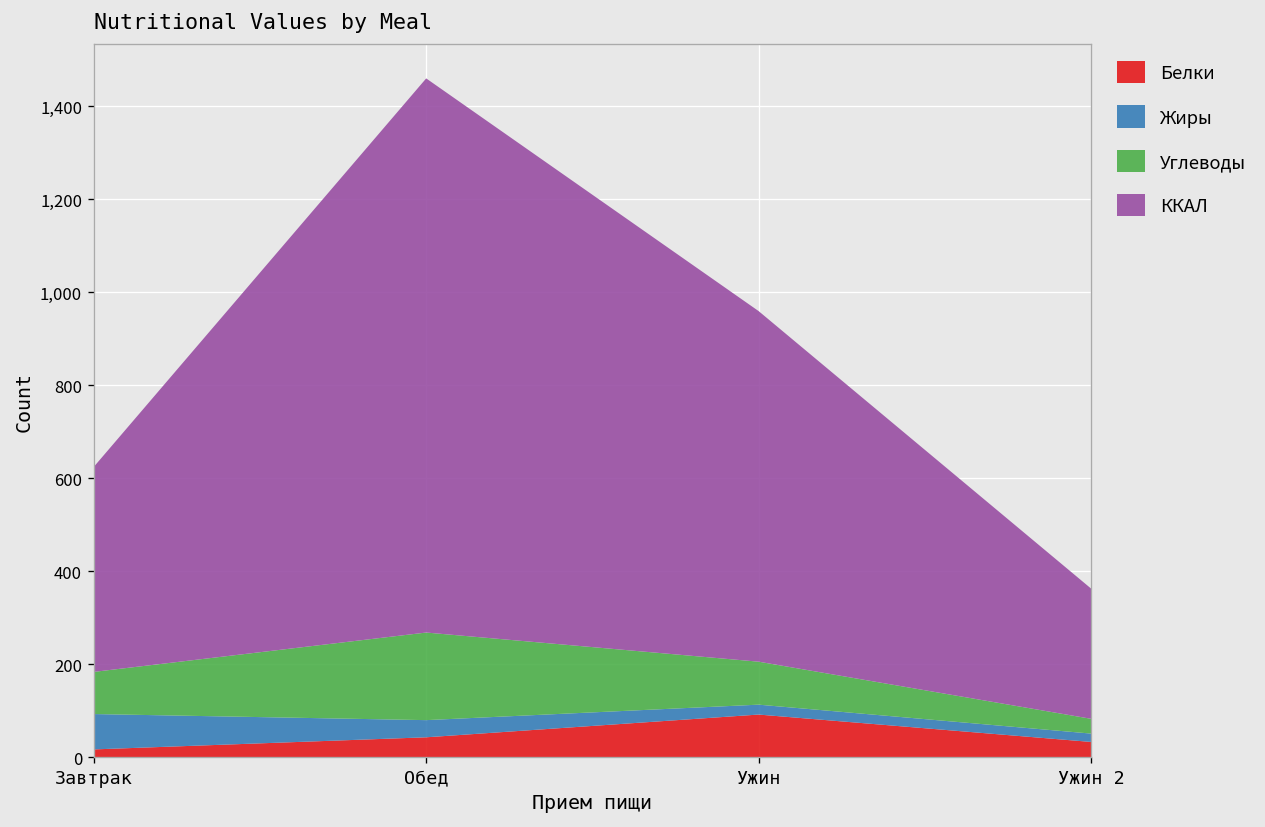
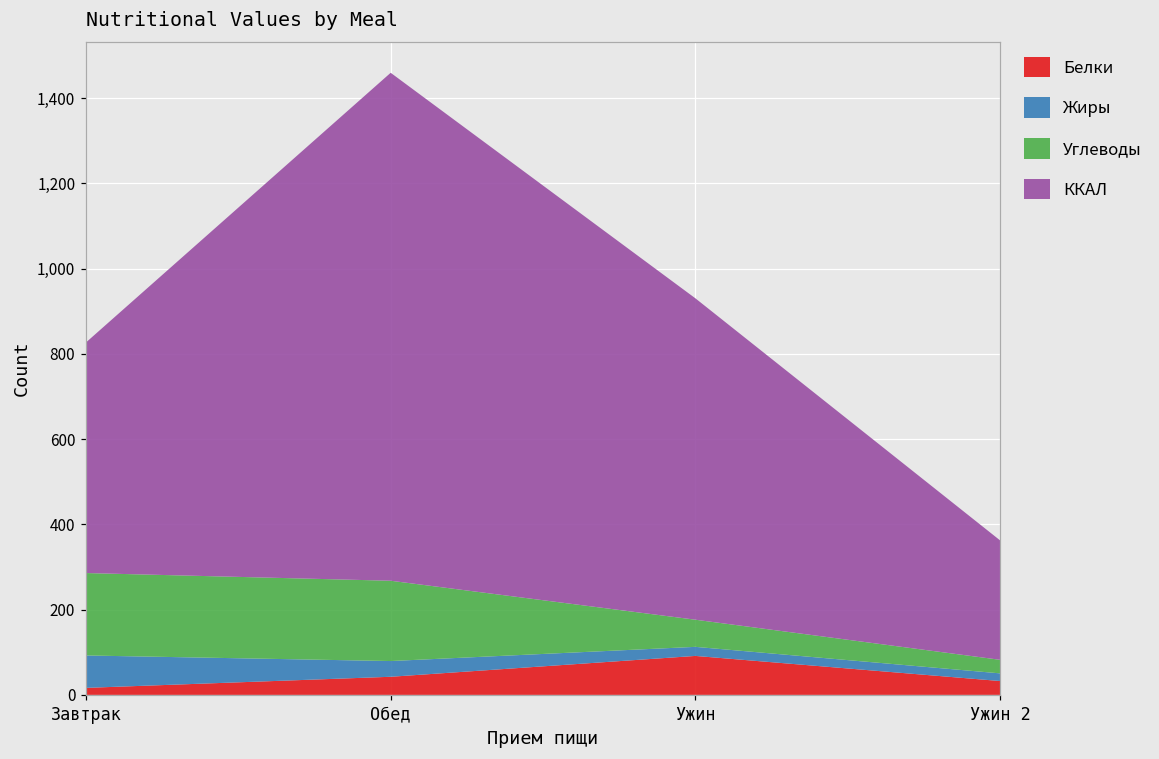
  {
    "Белки": {
      "Завтрак": "20",
      "Обед": "40",
      "Ужин": "90",
      "Ужин 2": "30"
    },
    "Жиры": {
      "Завтрак": "80",
      "Обед": "40",
      "Ужин": "20",
      "Ужин 2": "20"
    },
    "Углеводы": {
-     "Завтрак": "90",
+     "Завтрак": "190",
      "Обед": "190",
-     "Ужин": "90",
+     "Ужин": "60",
      "Ужин 2": "30"
    },
    "ККАЛ": {
-     "Завтрак": "440",
+     "Завтрак": "540",
      "Обед": "1,190",
      "Ужин": "750",
      "Ужин 2": "280"
    }
  }
